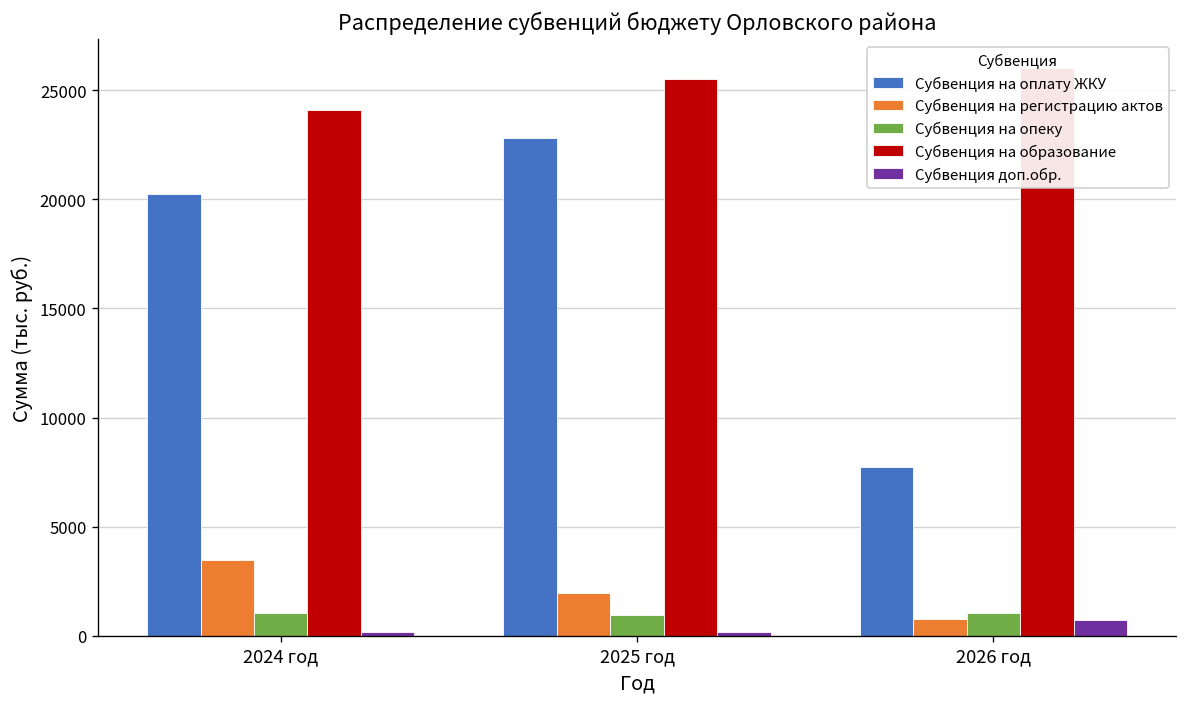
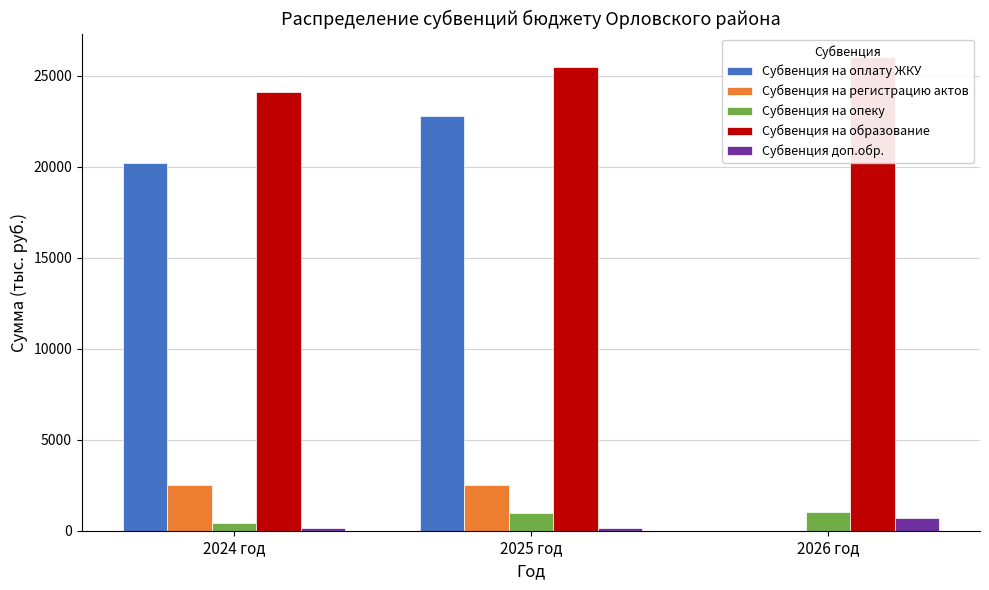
  {
    "Субвенция на оплату ЖКУ": {
      "2024 год": 20200,
      "2025 год": 22800,
-     "2026 год": 7700
+     "2026 год": 0
    },
    "Субвенция на регистрацию актов": {
-     "2024 год": 3500,
-     "2025 год": 2000,
-     "2026 год": 800
+     "2024 год": 2500,
+     "2025 год": 2500,
+     "2026 год": 0
    },
    "Субвенция на опеку": {
-     "2024 год": 1000,
+     "2024 год": 400,
      "2025 год": 1000,
      "2026 год": 1000
    },
    "Субвенция на образование": {
      "2024 год": 24100,
      "2025 год": 25500
    },
    "Субвенция доп.обр.": {
      "2024 год": 200,
      "2025 год": 200,
      "2026 год": 700
    }
  }
